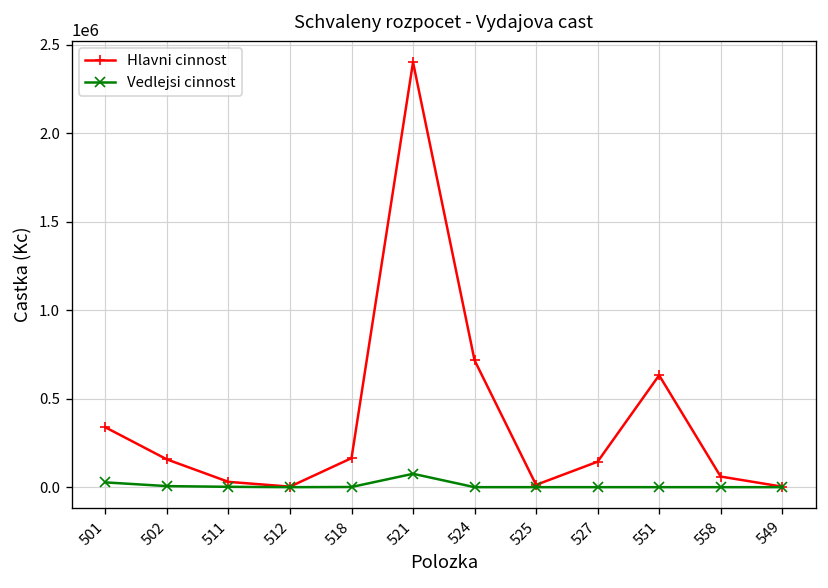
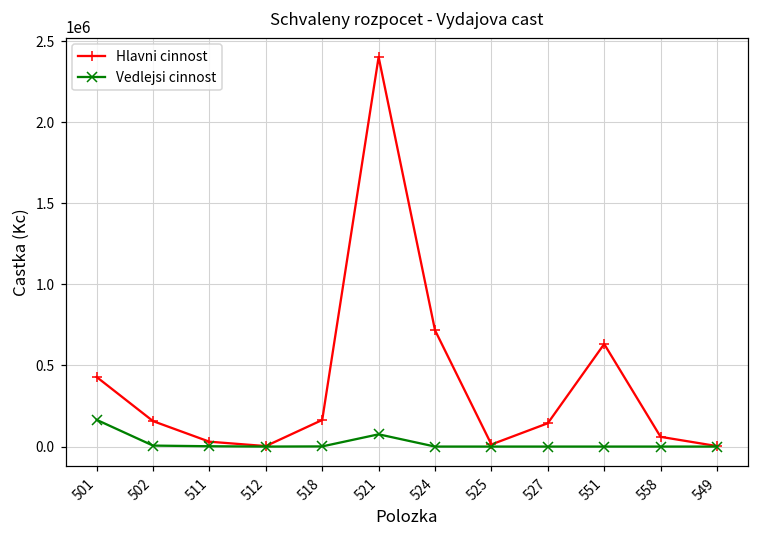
  {
    "Hlavni cinnost": {
-     "501": 340000,
+     "501": 430000,
      "502": 160000,
      "511": 30000,
      "518": 160000,
      "521": 2400000,
      "524": 720000,
      "527": 140000,
      "551": 630000,
      "558": 60000
    },
    "Vedlejsi cinnost": {
-     "501": 30000,
+     "501": 160000,
      "502": 10000,
      "511": 0,
      "518": 0,
      "521": 80000,
      "524": 0,
      "527": 0,
      "551": 0,
      "558": 0
    }
  }
